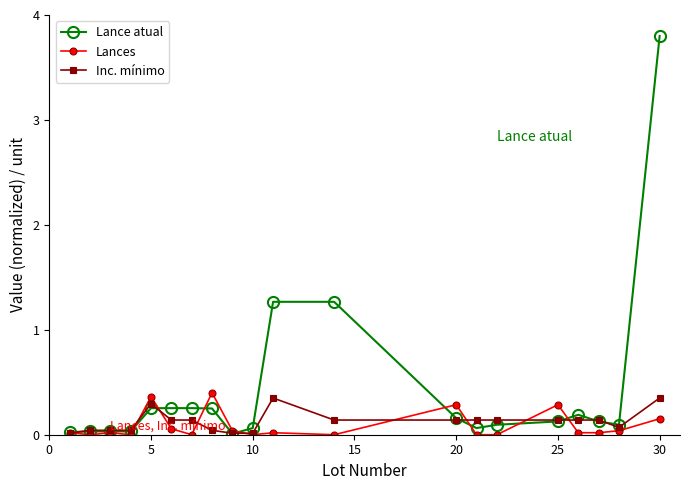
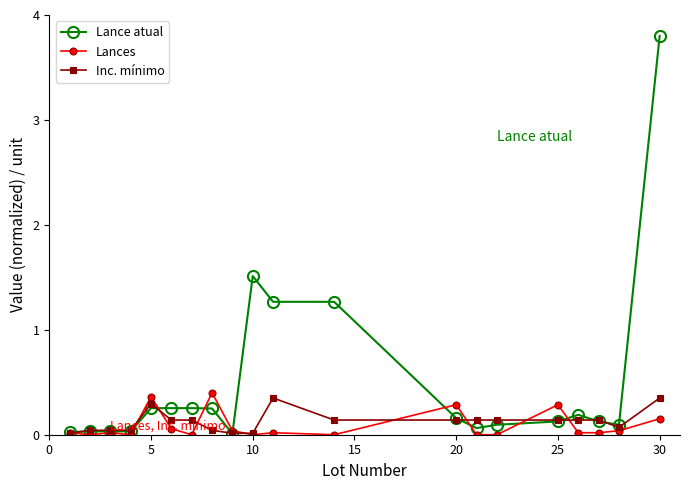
  {
    "Lance atual": {
      "5": 0.25,
-     "10": 0.06,
+     "10": 1.51,
      "30": 3.80
    },
    "Lances": {
      "5": 0.36,
      "20": 0.29,
      "25": 0.29,
      "30": 0.15
    },
    "Inc. mínimo": {
      "5": 0.29,
      "30": 0.35
    }
  }
